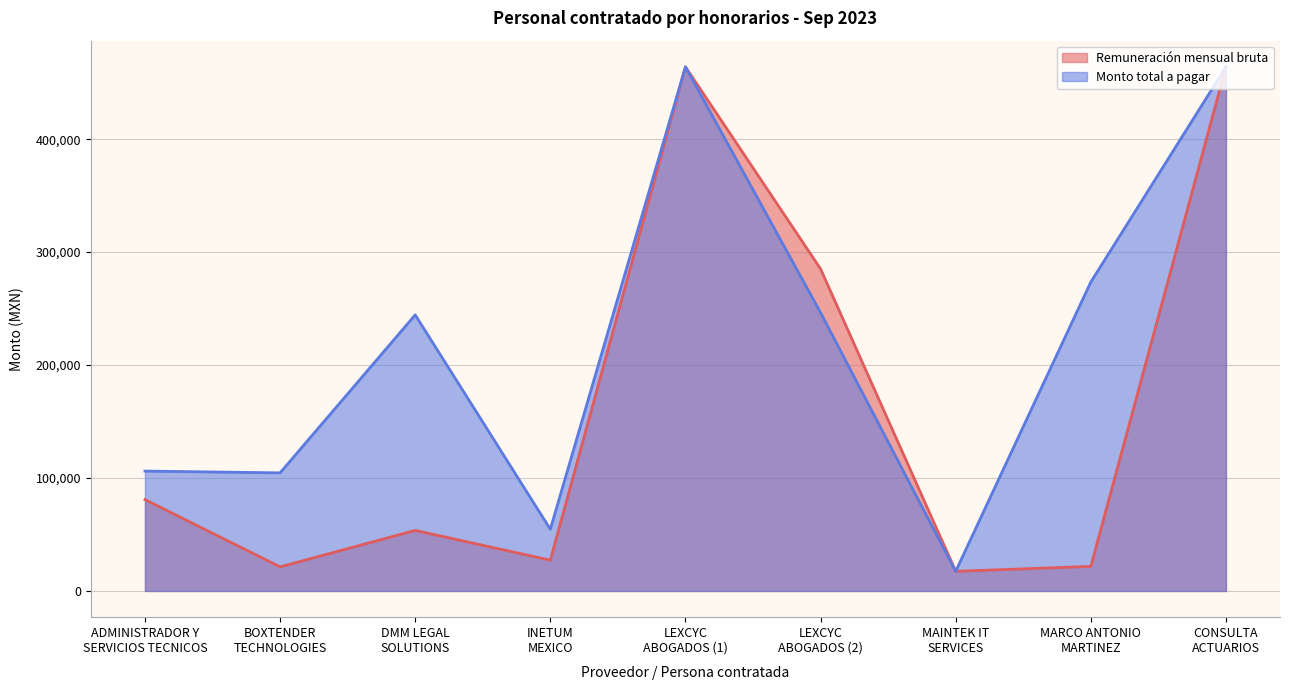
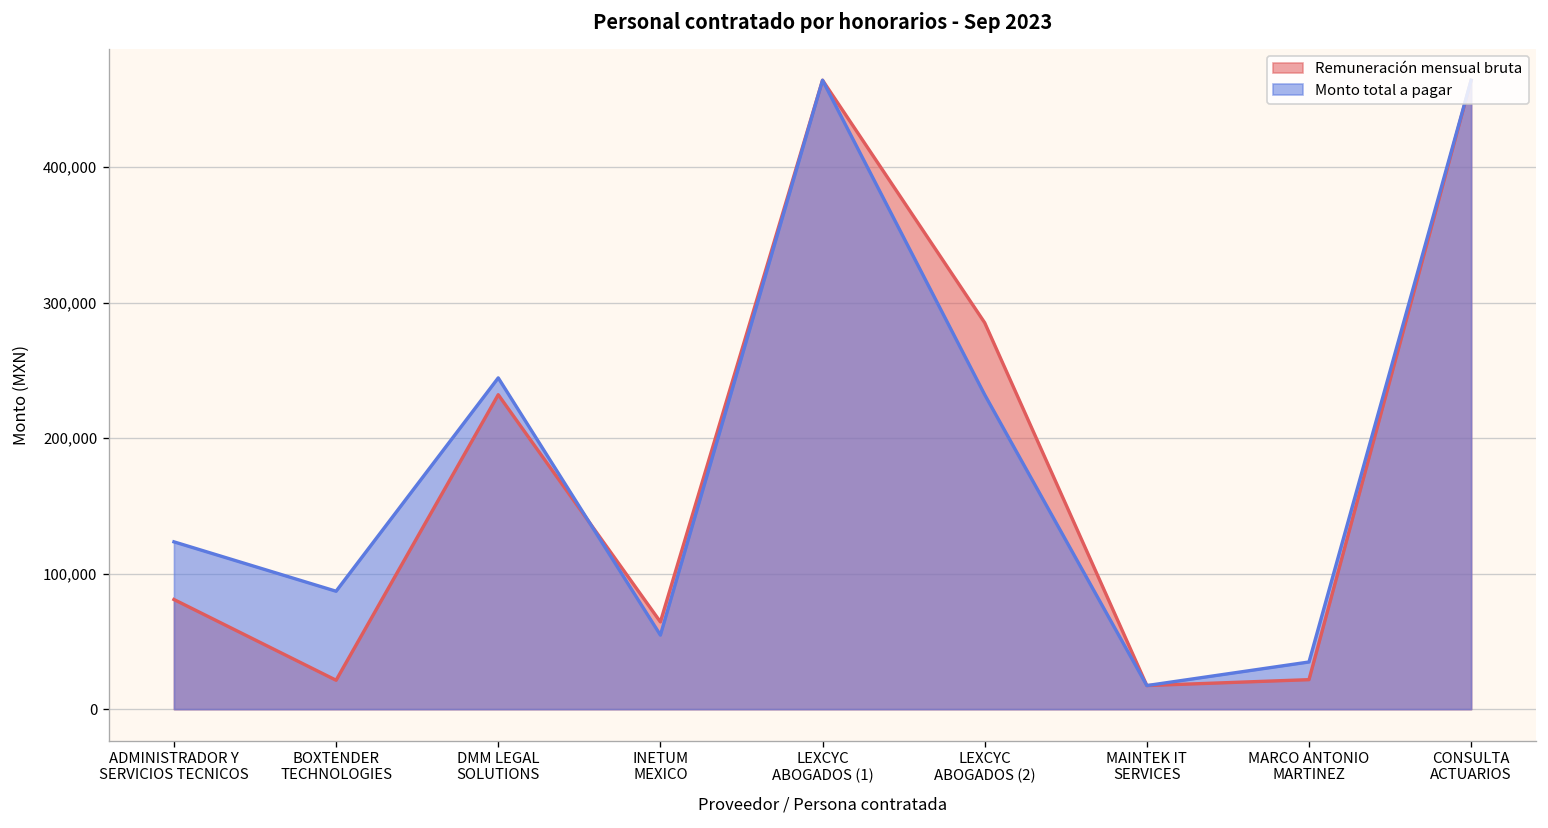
  {
    "Remuneración mensual bruta": {
      "ADMINISTRADOR Y SERVICIOS TECNICOS": "81,000",
      "BOXTENDER TECHNOLOGIES": "21,000",
-     "DMM LEGAL SOLUTIONS": "54,000",
-     "INETUM MEXICO": "27,000",
+     "DMM LEGAL SOLUTIONS": "232,000",
+     "INETUM MEXICO": "64,000",
      "LEXCYC ABOGADOS (2)": "285,000",
      "MARCO ANTONIO MARTINEZ": "22,000"
    },
    "Monto total a pagar": {
-     "ADMINISTRADOR Y SERVICIOS TECNICOS": "106,000",
-     "BOXTENDER TECHNOLOGIES": "105,000",
+     "ADMINISTRADOR Y SERVICIOS TECNICOS": "123,000",
+     "BOXTENDER TECHNOLOGIES": "87,000",
      "DMM LEGAL SOLUTIONS": "244,000",
      "INETUM MEXICO": "55,000",
-     "LEXCYC ABOGADOS (2)": "246,000",
-     "MARCO ANTONIO MARTINEZ": "274,000"
+     "LEXCYC ABOGADOS (2)": "232,000",
+     "MARCO ANTONIO MARTINEZ": "35,000"
    }
  }
